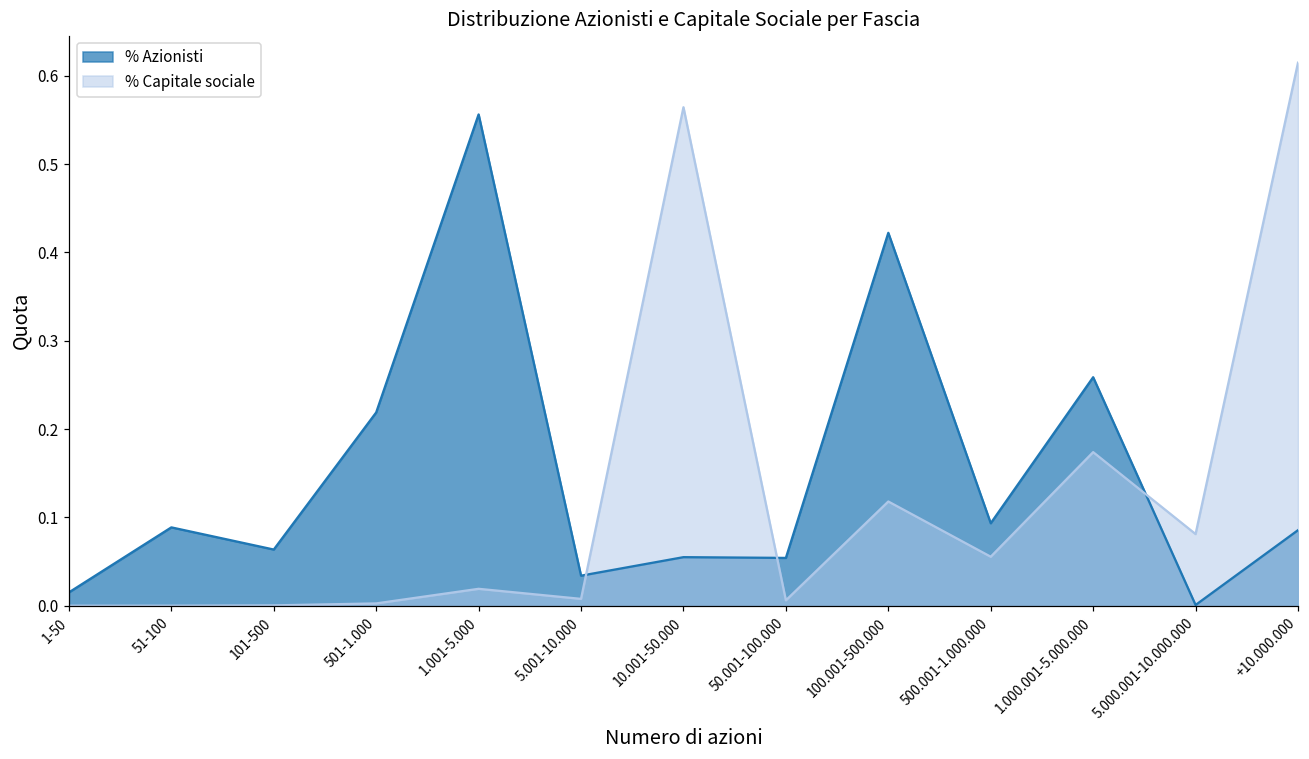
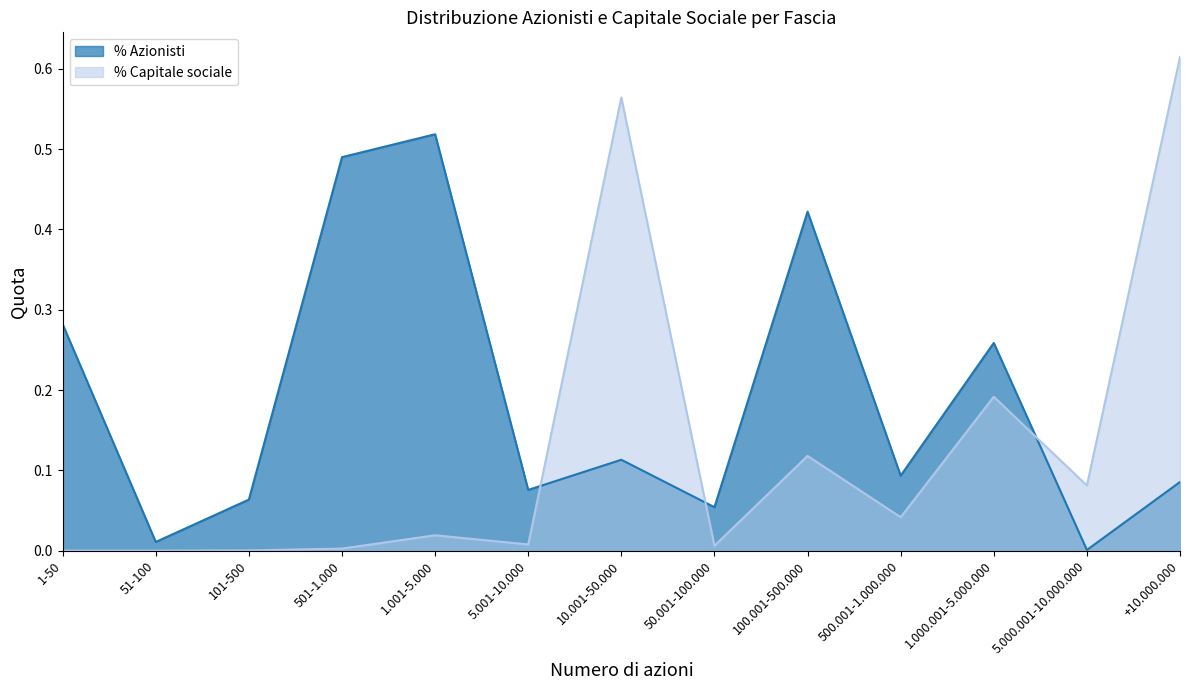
  {
    "% Azionisti": {
-     "1-50": 0.02,
-     "51-100": 0.09,
+     "1-50": 0.28,
+     "51-100": 0.01,
      "101-500": 0.06,
-     "501-1.000": 0.22,
-     "1.001-5.000": 0.56,
-     "5.001-10.000": 0.03,
-     "10.001-50.000": 0.05,
+     "501-1.000": 0.49,
+     "1.001-5.000": 0.52,
+     "5.001-10.000": 0.08,
+     "10.001-50.000": 0.11,
      "50.001-100.000": 0.05,
      "100.001-500.000": 0.42,
      "500.001-1.000.000": 0.09,
      "1.000.001-5.000.000": 0.26,
      "5.000.001-10.000.000": 0.00,
      "+10.000.000": 0.09
    },
    "% Capitale sociale": {
      "1-50": 0.00,
      "51-100": 0.00,
      "101-500": 0.00,
      "501-1.000": 0.00,
      "1.001-5.000": 0.02,
      "5.001-10.000": 0.01,
      "10.001-50.000": 0.56,
      "50.001-100.000": 0.01,
      "100.001-500.000": 0.12,
-     "500.001-1.000.000": 0.06,
-     "1.000.001-5.000.000": 0.17,
+     "500.001-1.000.000": 0.04,
+     "1.000.001-5.000.000": 0.19,
      "5.000.001-10.000.000": 0.08,
      "+10.000.000": 0.61
    }
  }
